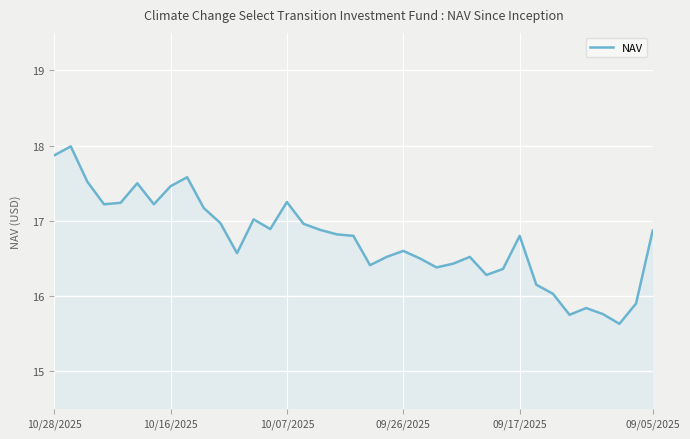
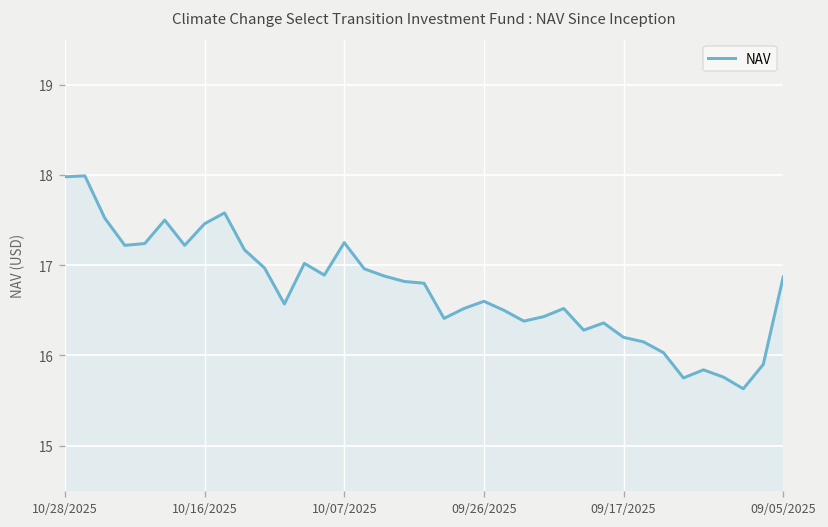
  {
-   "10/28/2025": 17.9,
+   "10/28/2025": 18.0,
    "10/16/2025": 17.5,
    "10/07/2025": 17.3,
    "09/26/2025": 16.6,
-   "09/17/2025": 16.8,
+   "09/17/2025": 16.2,
    "09/05/2025": 16.9
  }
